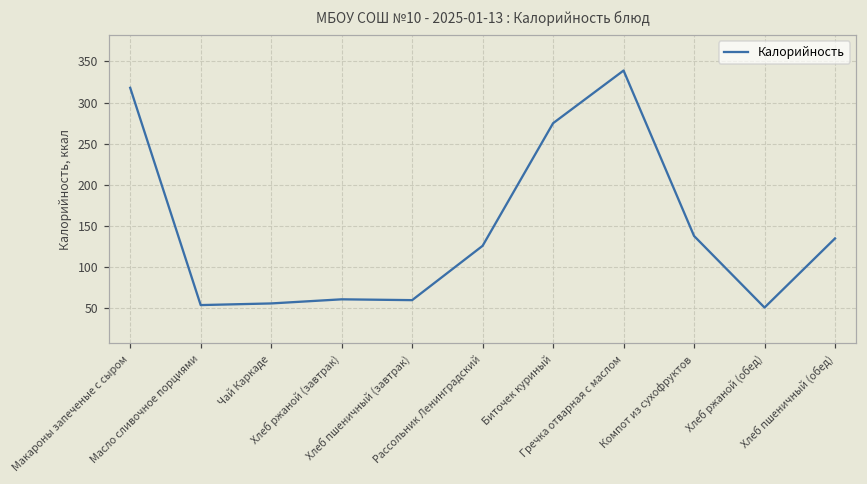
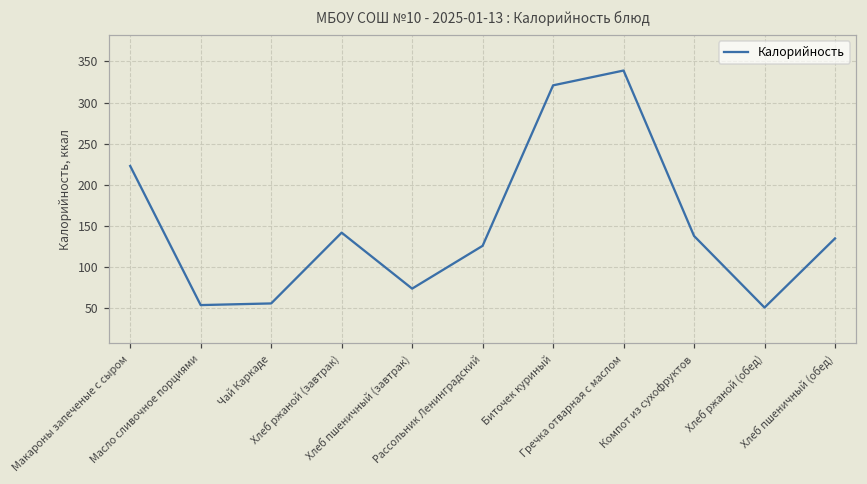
  {
-   "Макароны запеченые с сыром": 320,
+   "Макароны запеченые с сыром": 220,
    "Масло сливочное порциями": 50,
    "Чай Каркаде": 60,
-   "Хлеб ржаной (завтрак)": 60,
-   "Хлеб пшеничный (завтрак)": 60,
+   "Хлеб ржаной (завтрак)": 140,
+   "Хлеб пшеничный (завтрак)": 70,
    "Рассольник Ленинградский": 130,
-   "Биточек куриный": 280,
+   "Биточек куриный": 320,
    "Гречка отварная с маслом": 340,
    "Компот из сухофруктов": 140,
    "Хлеб ржаной (обед)": 50,
    "Хлеб пшеничный (обед)": 140
  }
